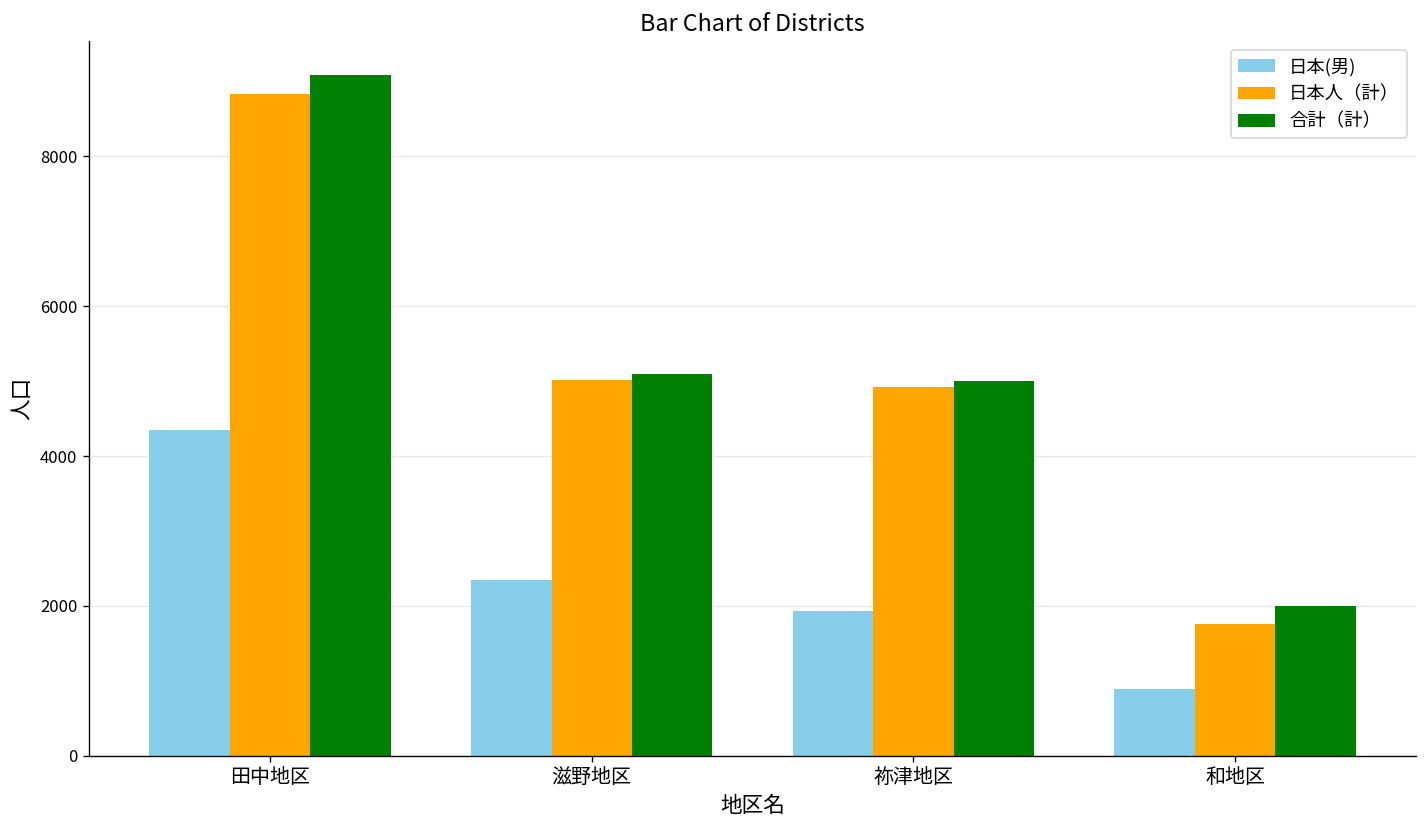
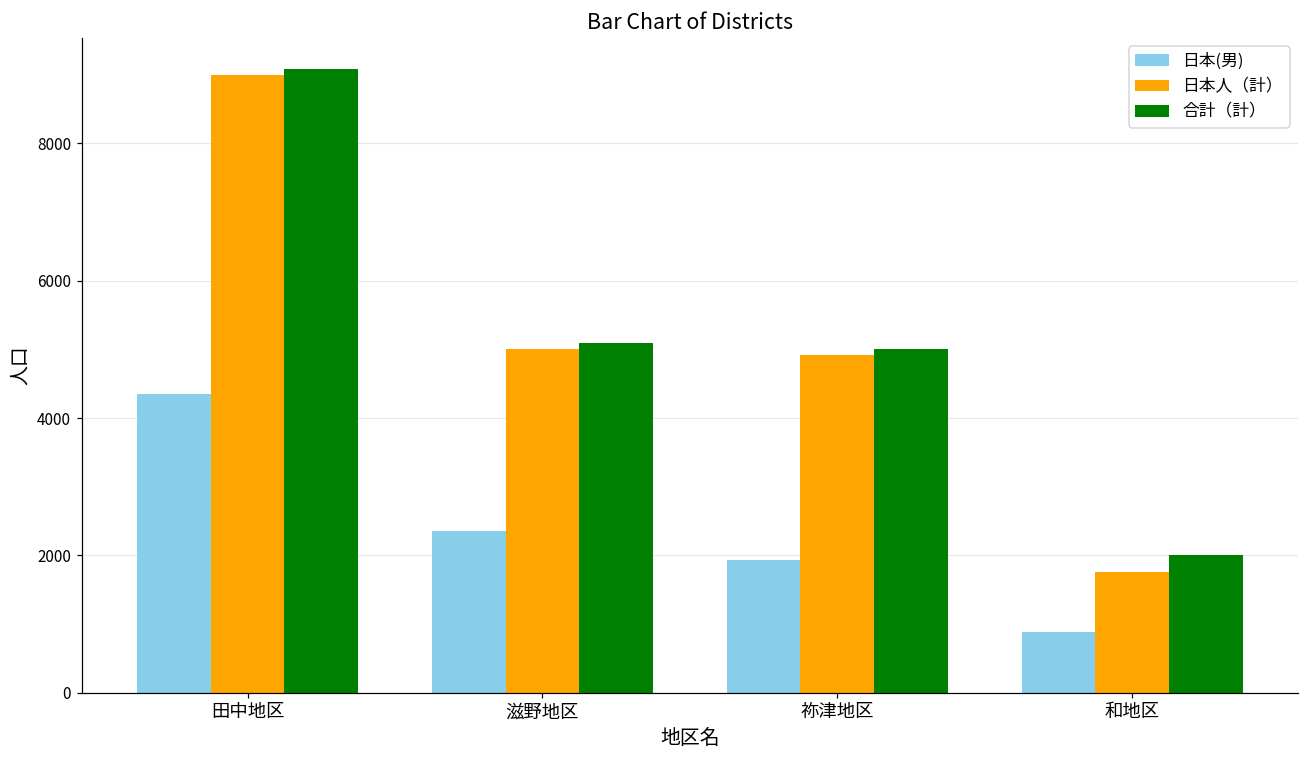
  {
    "日本(男)": {
      "田中地区": 4300,
      "滋野地区": 2400,
      "祢津地区": 1900,
      "和地区": 900
    },
    "日本人（計）": {
-     "田中地区": 8800,
+     "田中地区": 9000,
      "滋野地区": 5000,
      "祢津地区": 4900,
      "和地区": 1800
    },
    "合計（計）": {
      "田中地区": 9100,
      "滋野地区": 5100,
      "祢津地区": 5000,
      "和地区": 2000
    }
  }
